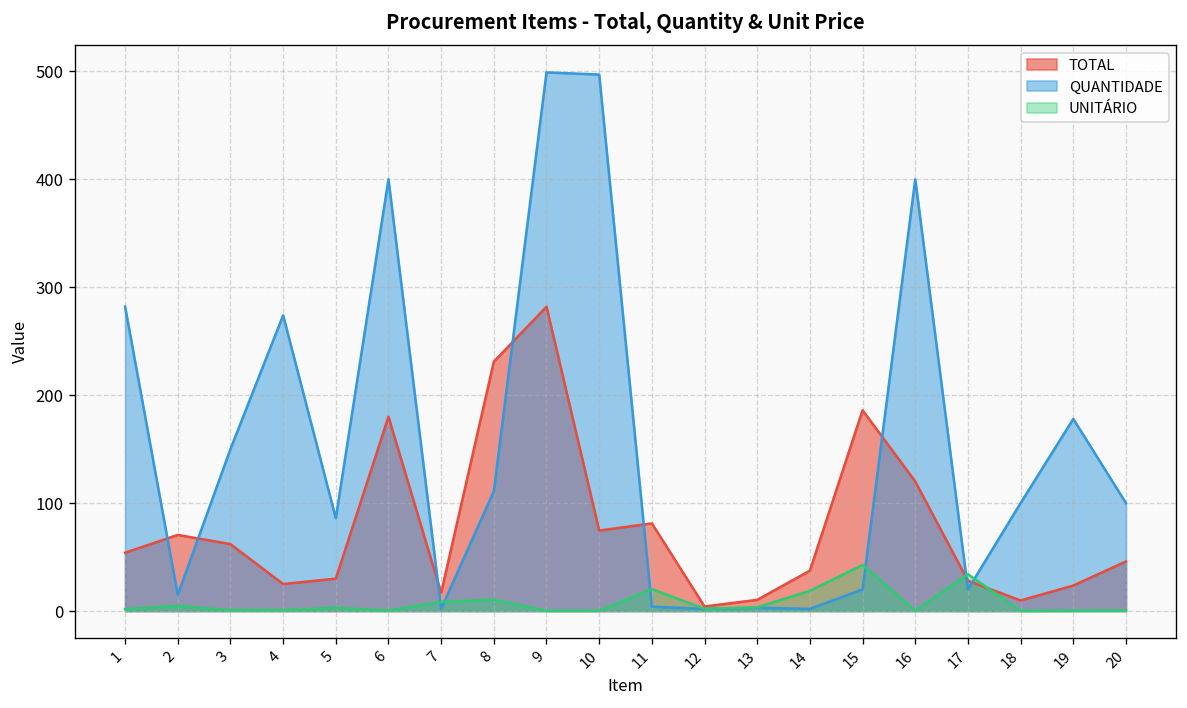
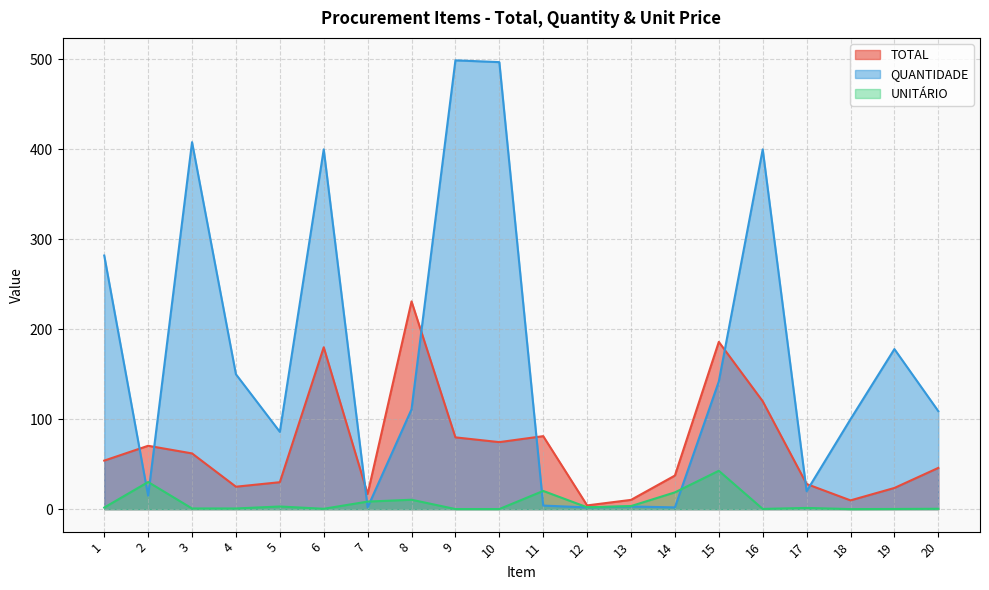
  {
    "TOTAL": {
      "1": 50,
      "2": 70,
      "3": 60,
      "4": 30,
      "5": 30,
      "6": 180,
      "7": 20,
      "8": 230,
-     "9": 280,
+     "9": 80,
      "10": 70,
      "11": 80,
      "13": 10,
      "14": 40,
      "15": 190,
      "16": 120,
      "17": 30,
      "18": 10,
      "19": 20,
      "20": 50
    },
    "QUANTIDADE": {
      "1": 280,
      "2": 20,
-     "3": 150,
-     "4": 270,
+     "3": 410,
+     "4": 150,
      "5": 90,
      "6": 400,
      "7": 0,
      "8": 110,
      "9": 500,
      "10": 500,
      "11": 0,
      "14": 0,
-     "15": 20,
+     "15": 140,
      "16": 400,
      "17": 20,
      "18": 100,
      "19": 180,
-     "20": 100
+     "20": 110
    },
    "UNITÁRIO": {
      "1": 0,
-     "2": 0,
+     "2": 30,
      "3": 0,
      "4": 0,
      "5": 0,
      "6": 0,
      "7": 10,
      "8": 10,
      "9": 0,
      "10": 0,
      "11": 20,
      "14": 20,
      "15": 40,
      "16": 0,
-     "17": 30,
+     "17": 0,
      "18": 0,
      "19": 0,
      "20": 0
    }
  }
